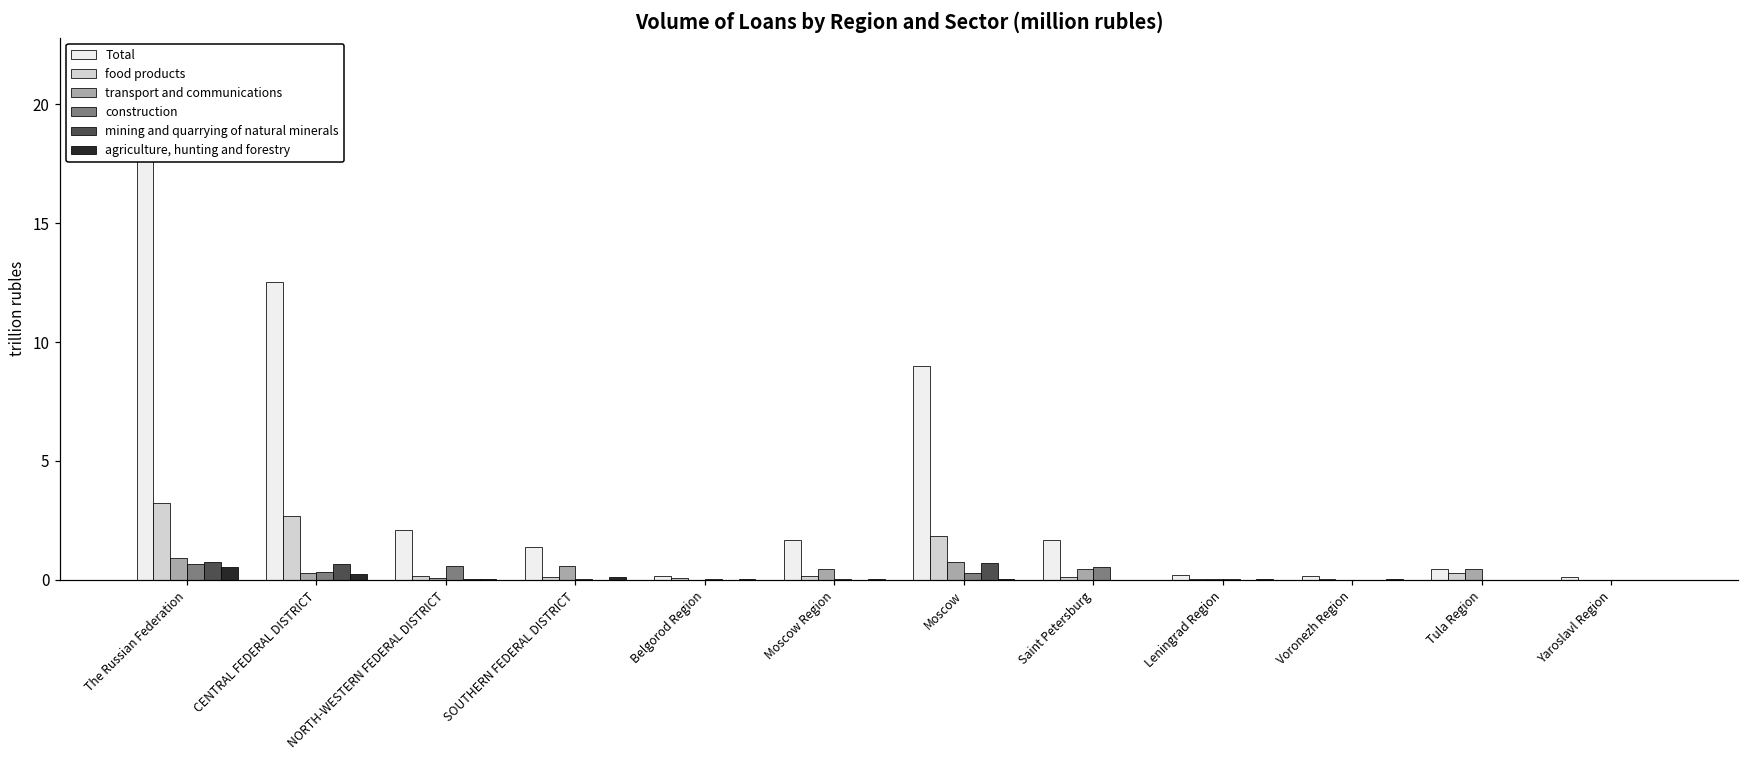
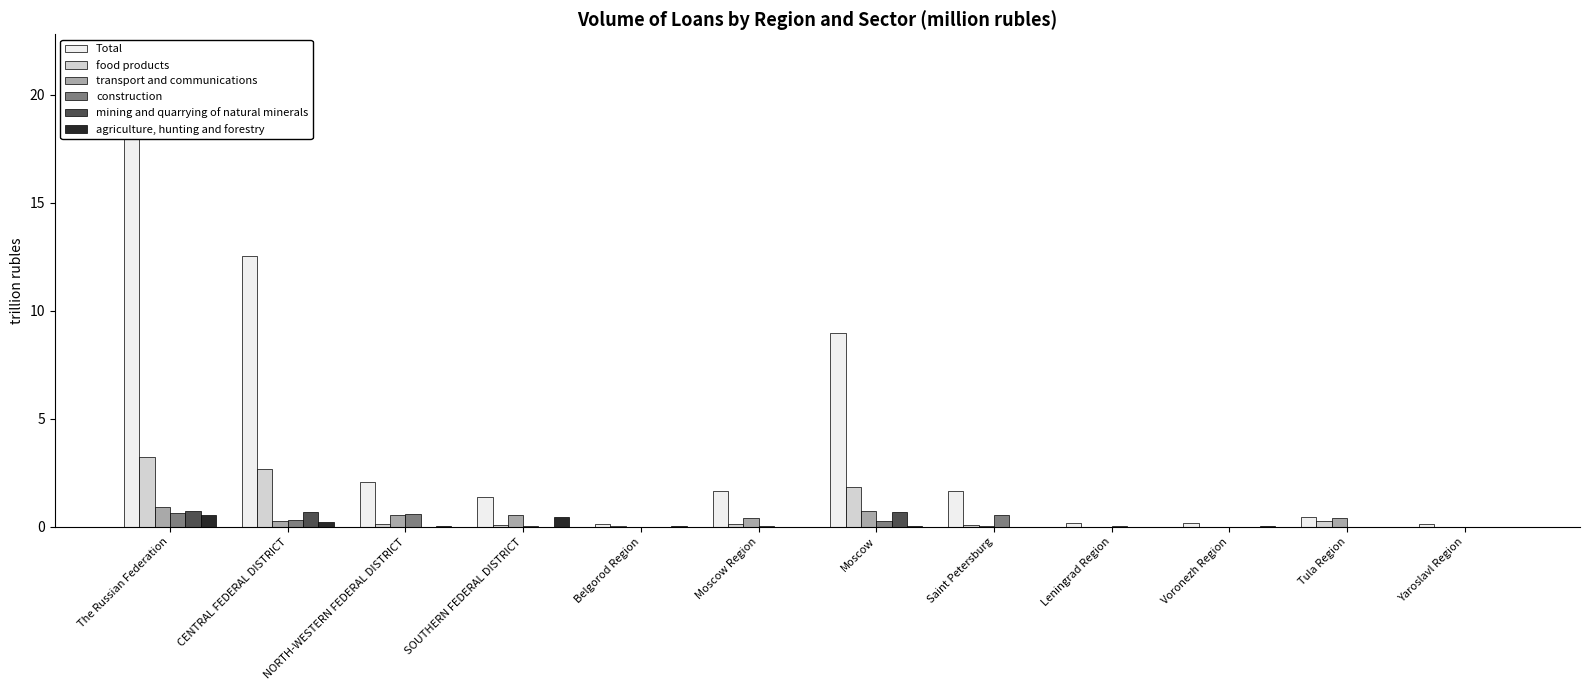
  {
    "transport and communications": {
      "The Russian Federation": 0.9,
      "CENTRAL FEDERAL DISTRICT": 0.3,
-     "NORTH-WESTERN FEDERAL DISTRICT": 0.1,
+     "NORTH-WESTERN FEDERAL DISTRICT": 0.6,
      "SOUTHERN FEDERAL DISTRICT": 0.6,
      "Moscow Region": 0.4,
      "Moscow": 0.7,
-     "Saint Petersburg": 0.4,
+     "Saint Petersburg": 0.1,
      "Tula Region": 0.4
    },
    "construction": {
      "The Russian Federation": 0.7,
      "CENTRAL FEDERAL DISTRICT": 0.3,
      "NORTH-WESTERN FEDERAL DISTRICT": 0.6,
      "Moscow": 0.3,
      "Saint Petersburg": 0.5
    },
    "mining and quarrying of natural minerals": {
      "The Russian Federation": 0.8,
      "CENTRAL FEDERAL DISTRICT": 0.7,
      "Moscow": 0.7
    },
    "agriculture, hunting and forestry": {
      "The Russian Federation": 0.5,
      "CENTRAL FEDERAL DISTRICT": 0.2,
-     "SOUTHERN FEDERAL DISTRICT": 0.1
+     "SOUTHERN FEDERAL DISTRICT": 0.5
    }
  }
